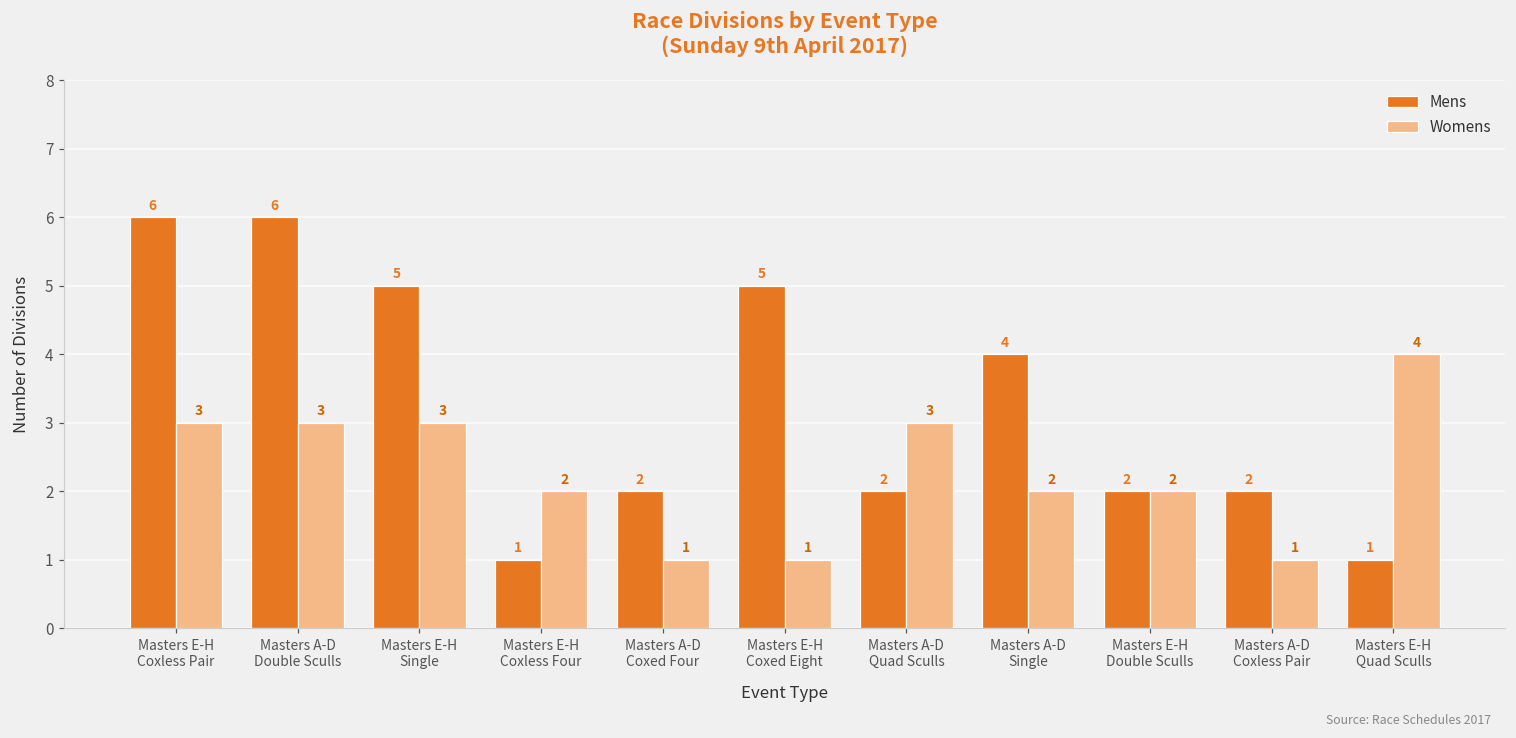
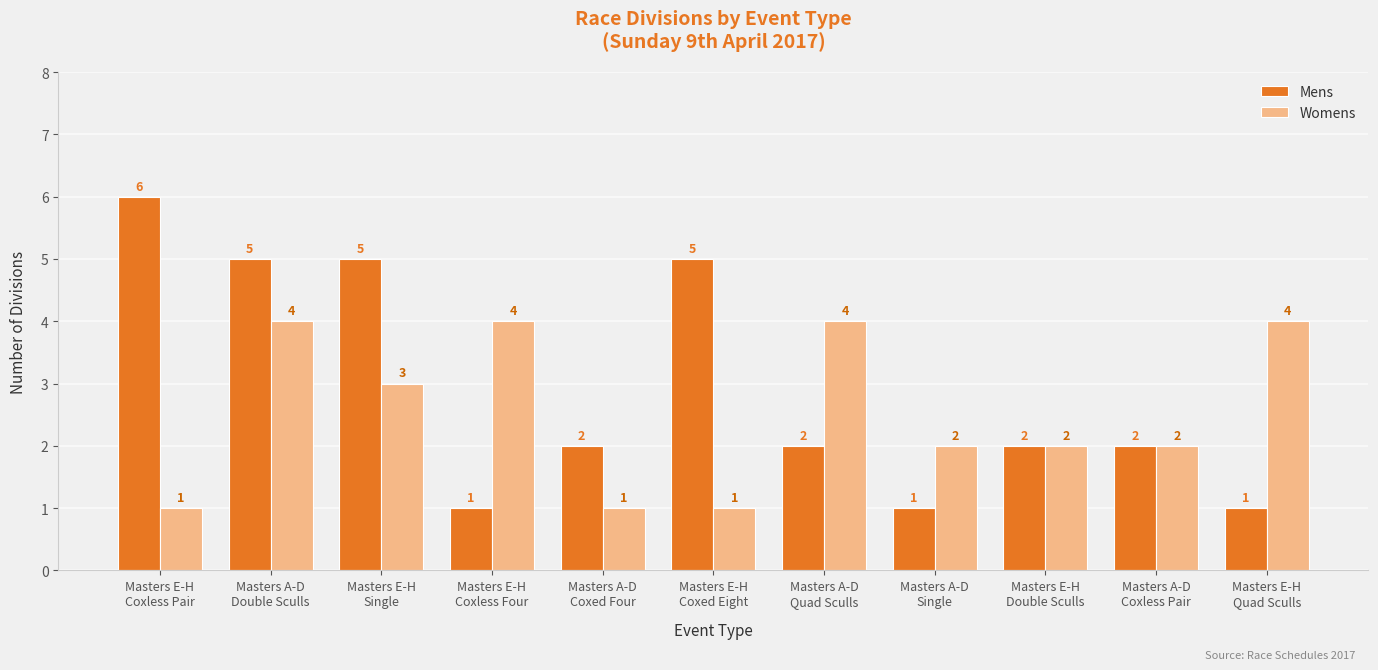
  {
    "Mens": {
      "Masters E-H Coxless Pair": 6,
-     "Masters A-D Double Sculls": 6,
+     "Masters A-D Double Sculls": 5,
      "Masters E-H Single": 5,
      "Masters E-H Coxless Four": 1,
      "Masters A-D Coxed Four": 2,
      "Masters E-H Coxed Eight": 5,
      "Masters A-D Quad Sculls": 2,
-     "Masters A-D Single": 4,
+     "Masters A-D Single": 1,
      "Masters E-H Double Sculls": 2,
      "Masters A-D Coxless Pair": 2,
      "Masters E-H Quad Sculls": 1
    },
    "Womens": {
-     "Masters E-H Coxless Pair": 3,
-     "Masters A-D Double Sculls": 3,
+     "Masters E-H Coxless Pair": 1,
+     "Masters A-D Double Sculls": 4,
      "Masters E-H Single": 3,
-     "Masters E-H Coxless Four": 2,
+     "Masters E-H Coxless Four": 4,
      "Masters A-D Coxed Four": 1,
      "Masters E-H Coxed Eight": 1,
-     "Masters A-D Quad Sculls": 3,
+     "Masters A-D Quad Sculls": 4,
      "Masters A-D Single": 2,
      "Masters E-H Double Sculls": 2,
-     "Masters A-D Coxless Pair": 1,
+     "Masters A-D Coxless Pair": 2,
      "Masters E-H Quad Sculls": 4
    }
  }
